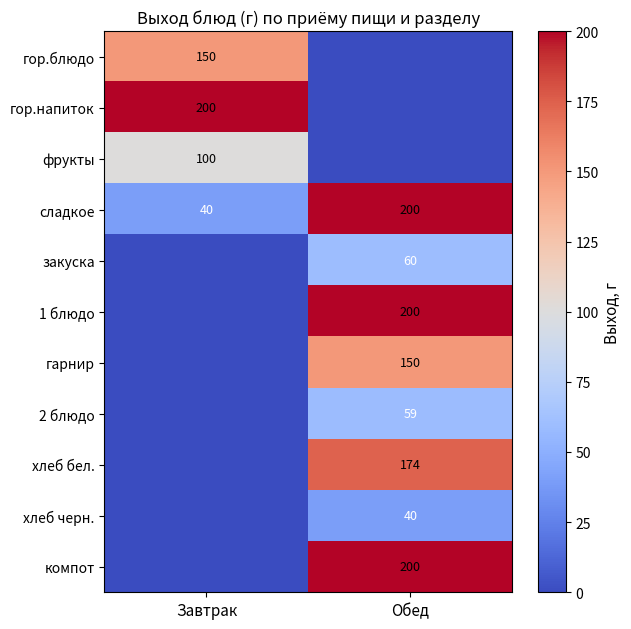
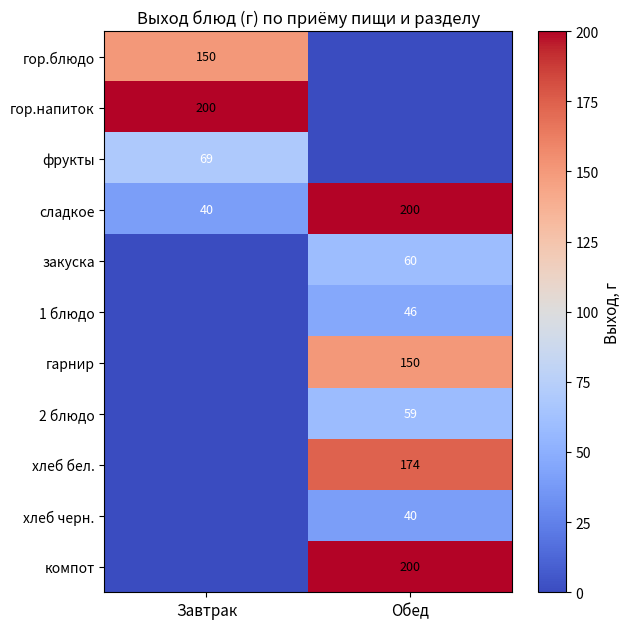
  {
    "гор.блюдо": {
      "Завтрак": 150
    },
    "гор.напиток": {
      "Завтрак": 200
    },
    "фрукты": {
-     "Завтрак": 100
+     "Завтрак": 69
    },
    "сладкое": {
      "Завтрак": 40,
      "Обед": 200
    },
    "закуска": {
      "Обед": 60
    },
    "1 блюдо": {
-     "Обед": 200
+     "Обед": 46
    },
    "гарнир": {
      "Обед": 150
    },
    "2 блюдо": {
      "Обед": 59
    },
    "хлеб бел.": {
      "Обед": 174
    },
    "хлеб черн.": {
      "Обед": 40
    },
    "компот": {
      "Обед": 200
    }
  }
